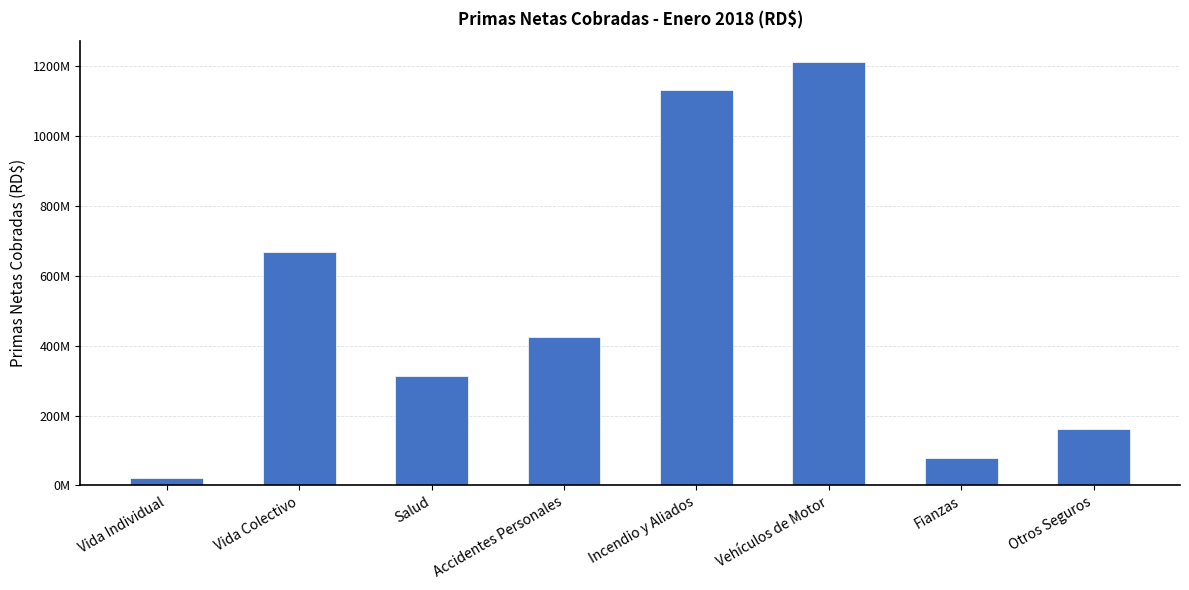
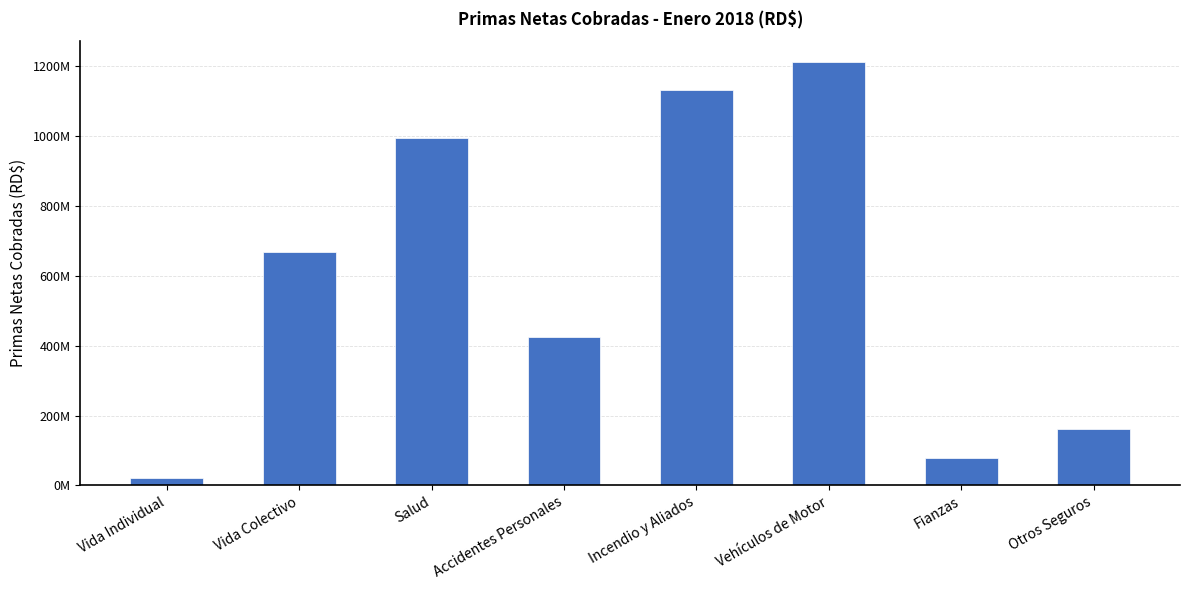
  {
    "Vida Individual": 20000000,
    "Vida Colectivo": 670000000,
-   "Salud": 310000000,
+   "Salud": 990000000,
    "Accidentes Personales": 420000000,
    "Incendio y Aliados": 1130000000,
    "Vehículos de Motor": 1210000000,
    "Fianzas": 80000000,
    "Otros Seguros": 160000000
  }
